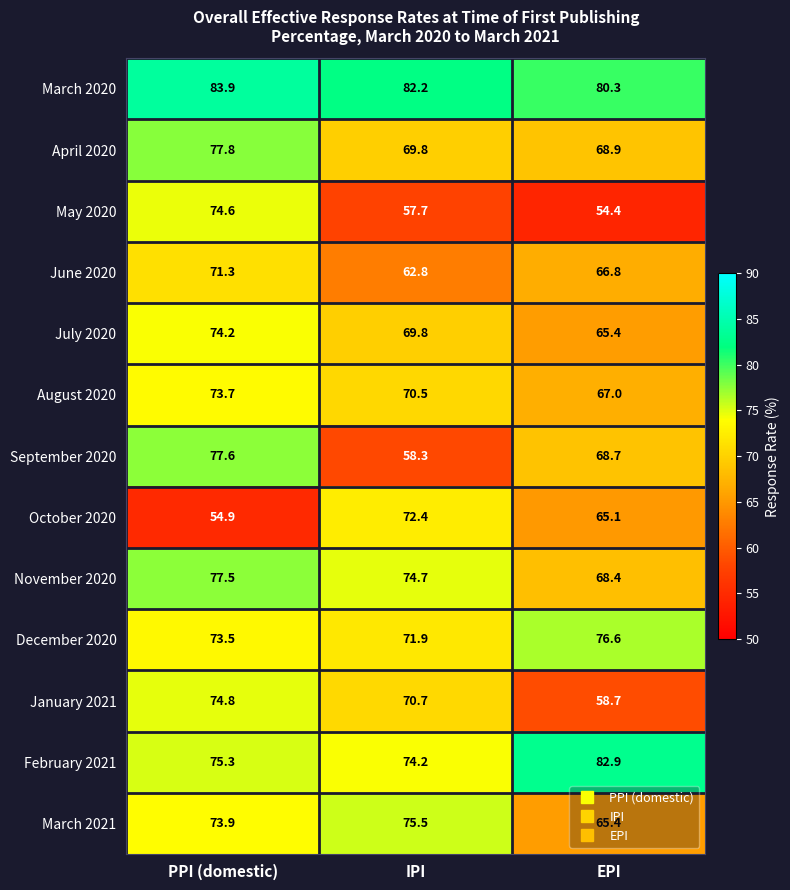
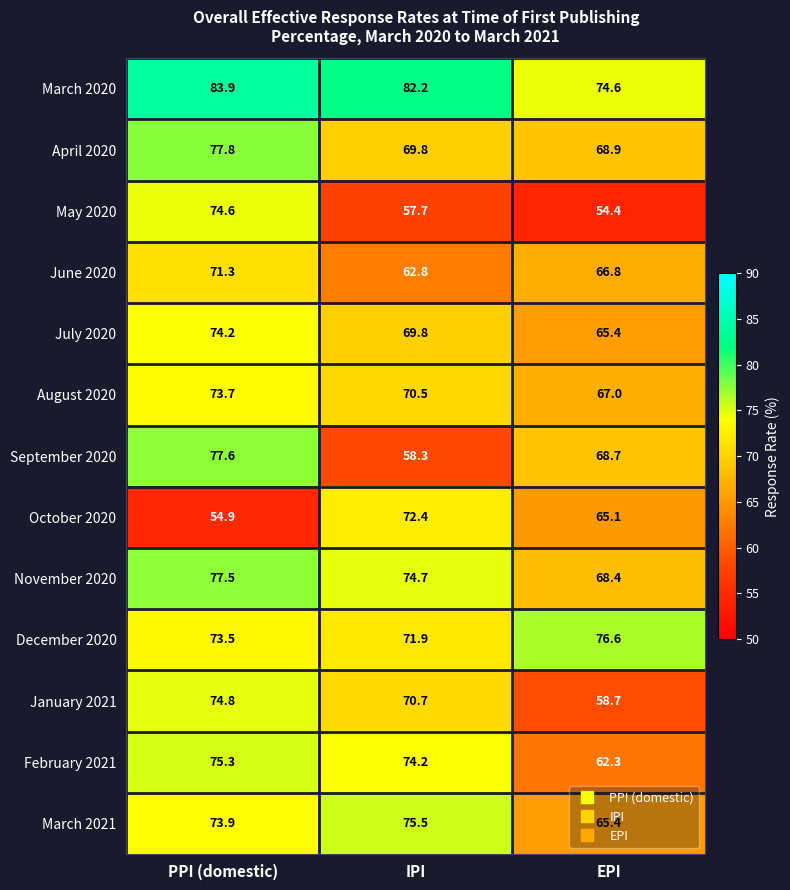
  {
    "March 2020": {
      "PPI (domestic)": 83.9,
      "IPI": 82.2,
-     "EPI": 80.3
+     "EPI": 74.6
    },
    "April 2020": {
      "PPI (domestic)": 77.8,
      "IPI": 69.8,
      "EPI": 68.9
    },
    "May 2020": {
      "PPI (domestic)": 74.6,
      "IPI": 57.7,
      "EPI": 54.4
    },
    "June 2020": {
      "PPI (domestic)": 71.3,
      "IPI": 62.8,
      "EPI": 66.8
    },
    "July 2020": {
      "PPI (domestic)": 74.2,
      "IPI": 69.8,
      "EPI": 65.4
    },
    "August 2020": {
      "PPI (domestic)": 73.7,
      "IPI": 70.5,
      "EPI": 67.0
    },
    "September 2020": {
      "PPI (domestic)": 77.6,
      "IPI": 58.3,
      "EPI": 68.7
    },
    "October 2020": {
      "PPI (domestic)": 54.9,
      "IPI": 72.4,
      "EPI": 65.1
    },
    "November 2020": {
      "PPI (domestic)": 77.5,
      "IPI": 74.7,
      "EPI": 68.4
    },
    "December 2020": {
      "PPI (domestic)": 73.5,
      "IPI": 71.9,
      "EPI": 76.6
    },
    "January 2021": {
      "PPI (domestic)": 74.8,
      "IPI": 70.7,
      "EPI": 58.7
    },
    "February 2021": {
      "PPI (domestic)": 75.3,
      "IPI": 74.2,
-     "EPI": 82.9
+     "EPI": 62.3
    },
    "March 2021": {
      "PPI (domestic)": 73.9,
      "IPI": 75.5
    }
  }
